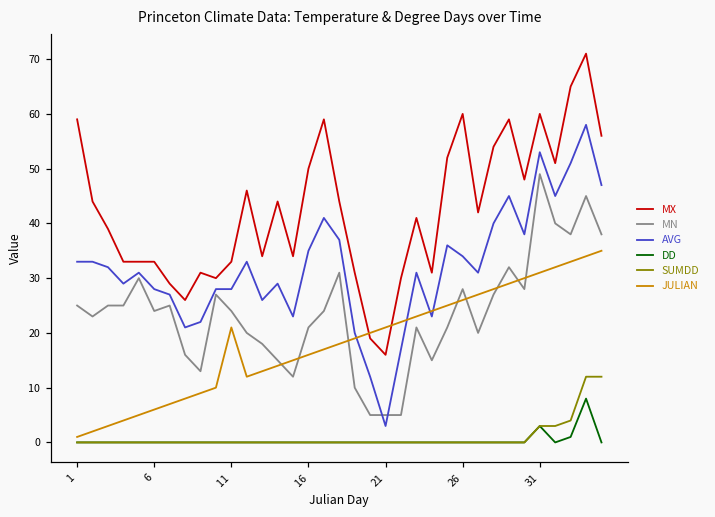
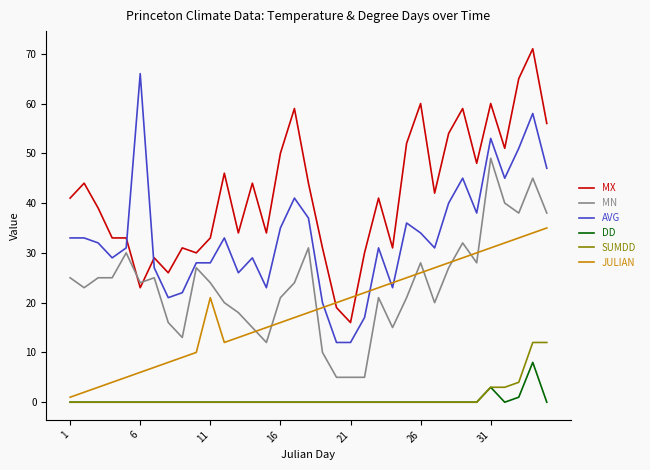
  {
    "MX": {
-     "1": 59,
-     "6": 33,
+     "1": 41,
+     "6": 23,
      "11": 33,
      "16": 50,
      "21": 16,
      "26": 60,
      "31": 60
    },
    "MN": {
      "1": 25,
      "6": 24,
      "11": 24,
      "16": 21,
      "21": 5,
      "26": 28,
      "31": 49
    },
    "AVG": {
      "1": 33,
-     "6": 28,
+     "6": 66,
      "11": 28,
      "16": 35,
-     "21": 3,
+     "21": 12,
      "26": 34,
      "31": 53
    },
    "JULIAN": {
      "1": 1,
      "6": 6,
      "11": 21,
      "16": 16,
      "21": 21,
      "26": 26,
      "31": 31
    }
  }
